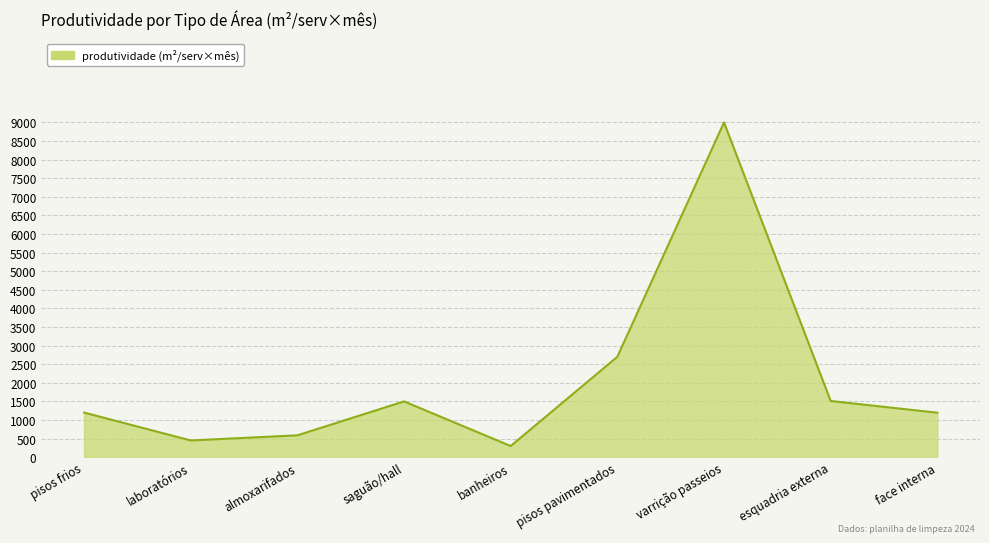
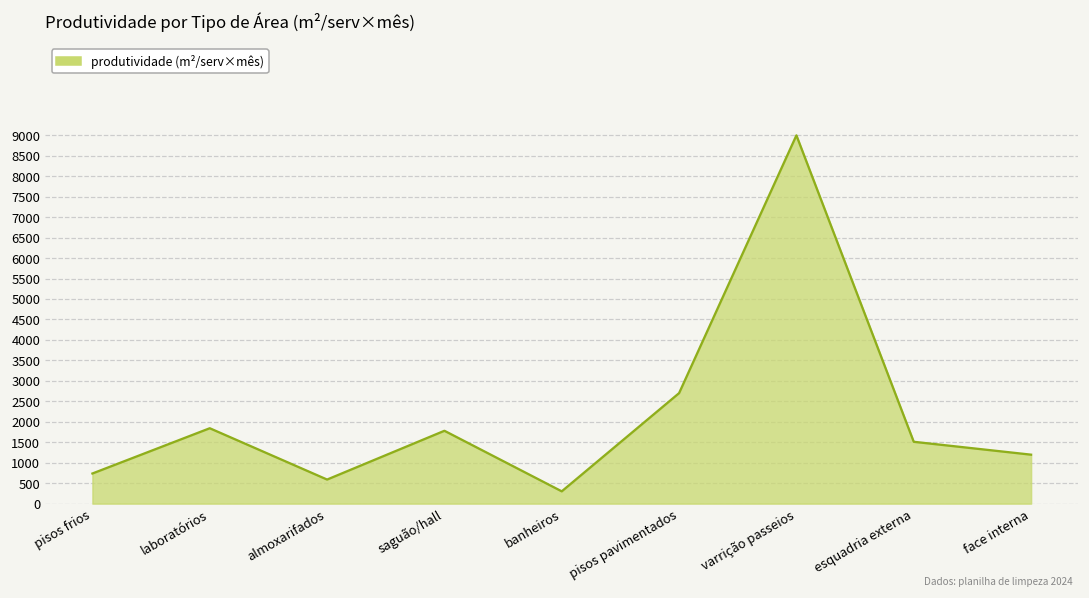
  {
-   "pisos frios": 1200,
-   "laboratórios": 500,
+   "pisos frios": 700,
+   "laboratórios": 1800,
    "almoxarifados": 600,
-   "saguão/hall": 1500,
+   "saguão/hall": 1800,
    "banheiros": 300,
    "pisos pavimentados": 2700,
    "varrição passeios": 9000,
    "esquadria externa": 1500,
    "face interna": 1200
  }
